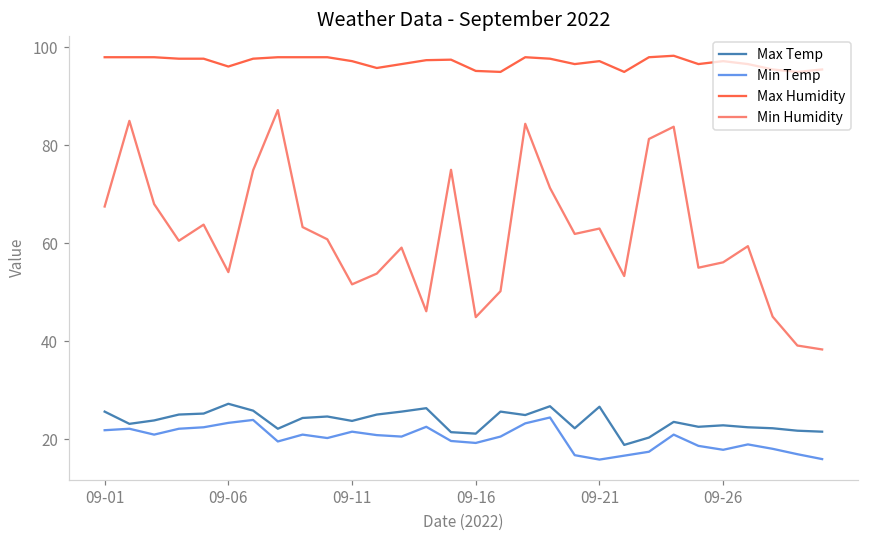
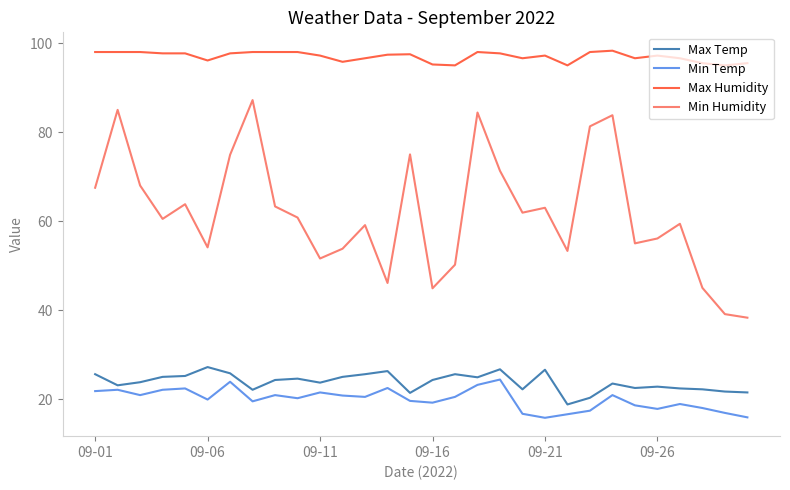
  {
    "Max Temp": {
      "09-01": 26,
      "09-06": 27,
      "09-11": 24,
-     "09-16": 21,
+     "09-16": 24,
      "09-21": 27,
      "09-26": 23
    },
    "Min Temp": {
      "09-01": 22,
-     "09-06": 23,
+     "09-06": 20,
      "09-11": 22,
      "09-16": 19,
      "09-21": 16,
      "09-26": 18
    }
  }
